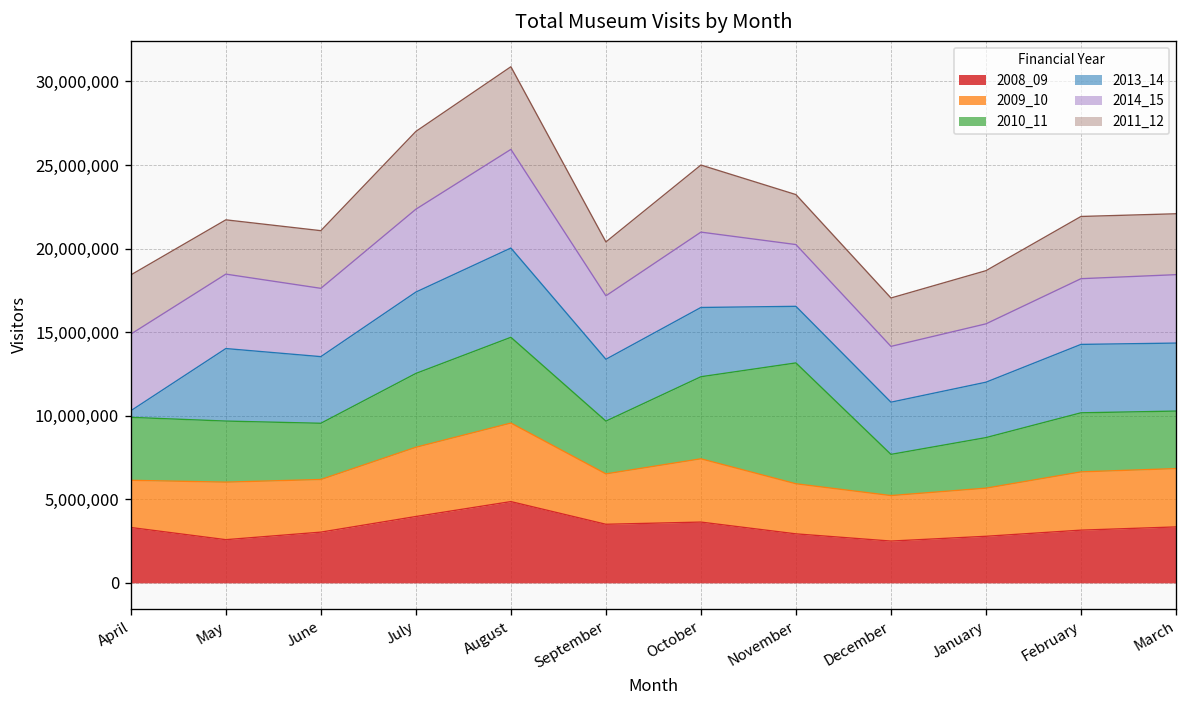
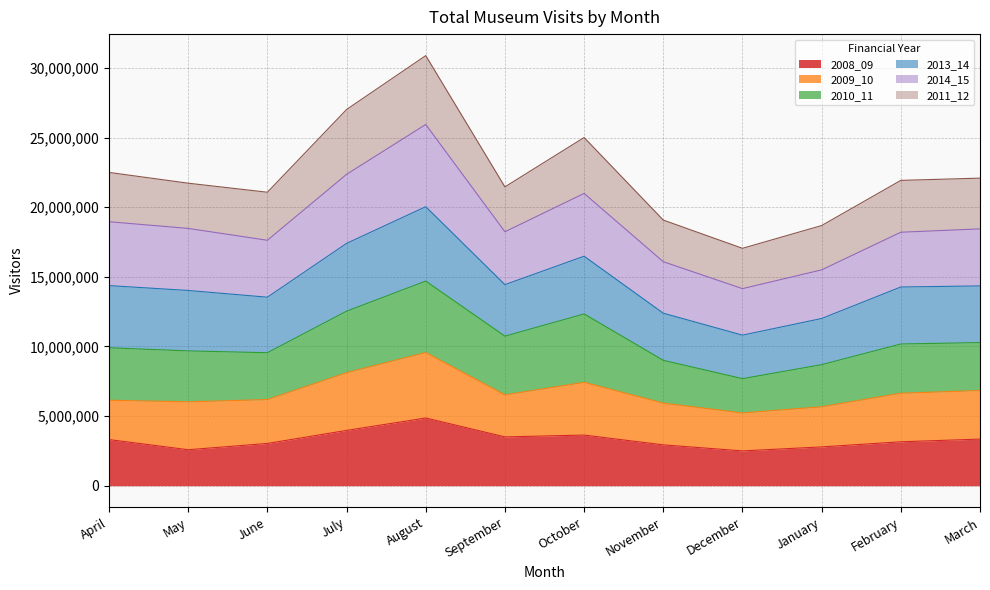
  {
    "2008_09": {
      "April": "3,300,000",
      "May": "2,600,000",
      "June": "3,000,000",
      "July": "4,000,000",
      "August": "4,900,000",
      "September": "3,500,000",
      "October": "3,600,000",
      "November": "2,900,000",
      "December": "2,500,000",
      "January": "2,800,000",
      "February": "3,200,000",
      "March": "3,300,000"
    },
    "2009_10": {
      "April": "2,800,000",
      "May": "3,400,000",
      "June": "3,100,000",
      "July": "4,100,000",
      "August": "4,700,000",
      "September": "3,000,000",
      "October": "3,800,000",
      "November": "3,000,000",
      "December": "2,700,000",
      "January": "2,900,000",
      "February": "3,500,000",
      "March": "3,500,000"
    },
    "2010_11": {
      "April": "3,800,000",
      "May": "3,700,000",
      "June": "3,400,000",
      "July": "4,400,000",
      "August": "5,100,000",
-     "September": "3,200,000",
+     "September": "4,200,000",
      "October": "4,900,000",
-     "November": "7,200,000",
+     "November": "3,100,000",
      "December": "2,500,000",
      "January": "3,000,000",
      "February": "3,500,000",
      "March": "3,400,000"
    },
    "2013_14": {
-     "April": "400,000",
+     "April": "4,500,000",
      "May": "4,300,000",
      "June": "4,000,000",
      "July": "4,900,000",
      "August": "5,300,000",
      "September": "3,700,000",
      "October": "4,100,000",
      "November": "3,400,000",
      "December": "3,100,000",
      "January": "3,300,000",
      "February": "4,100,000",
      "March": "4,100,000"
    }
  }
